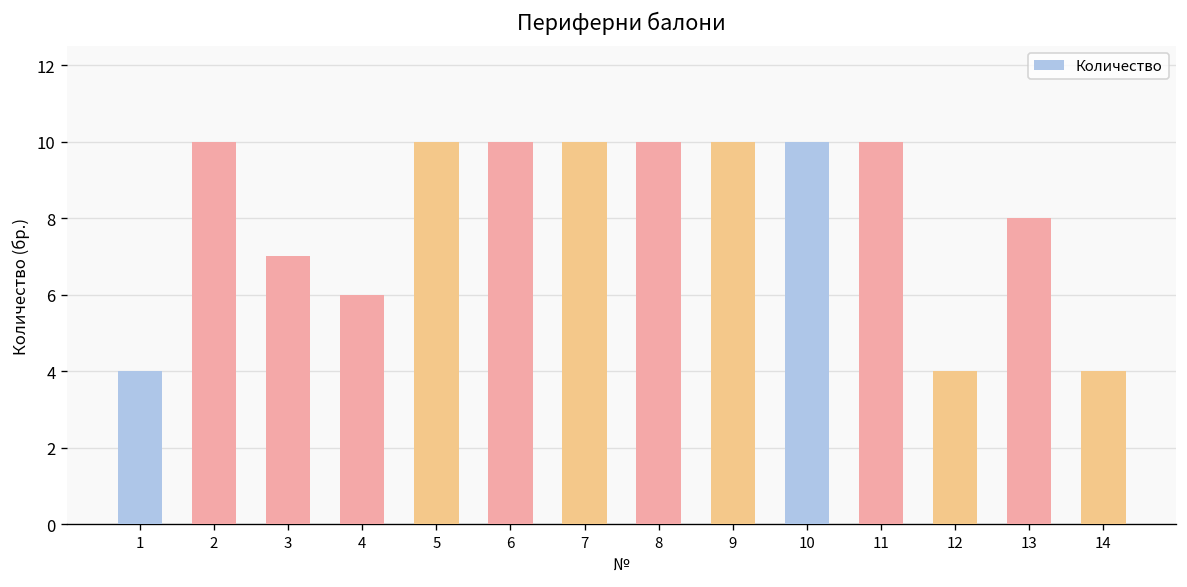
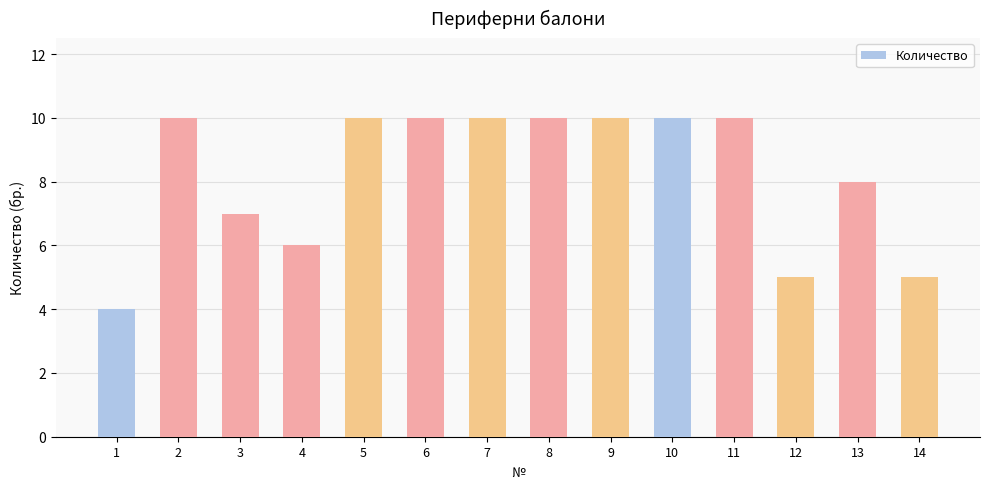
  {
    "1": 4,
    "2": 10,
    "3": 7,
    "4": 6,
    "5": 10,
    "6": 10,
    "7": 10,
    "8": 10,
    "9": 10,
    "10": 10,
    "11": 10,
-   "12": 4,
+   "12": 5,
    "13": 8,
-   "14": 4
+   "14": 5
  }
